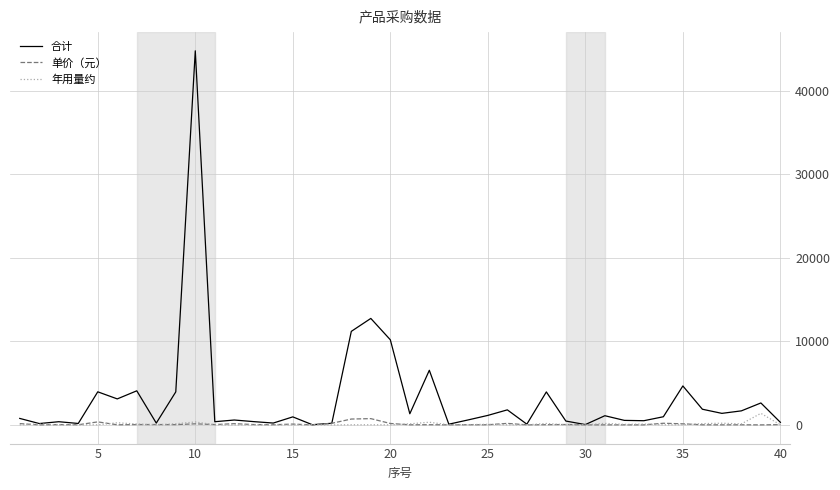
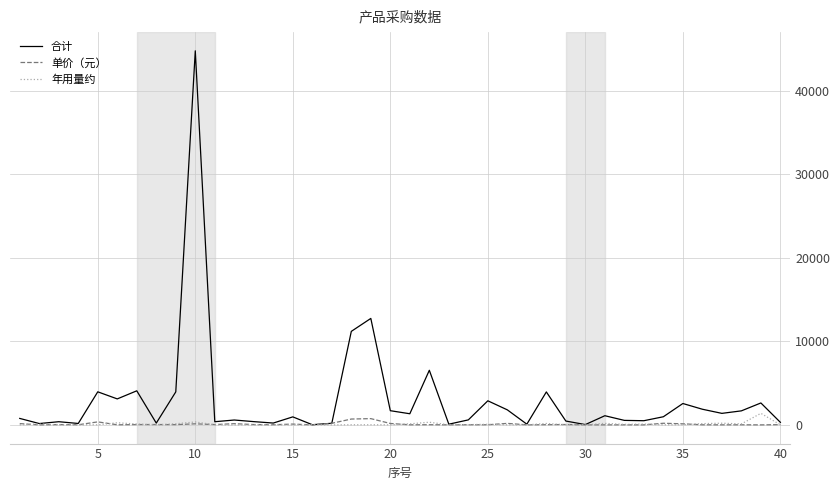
  {
    "合计": {
      "5": 4000,
      "10": 45000,
      "15": 1000,
-     "20": 10000,
-     "25": 1000,
-     "35": 5000
+     "20": 2000,
+     "25": 3000,
+     "35": 3000
    },
    "单价（元）": {
      "5": 0
    },
    "年用量约": {
      "5": 0
    }
  }
